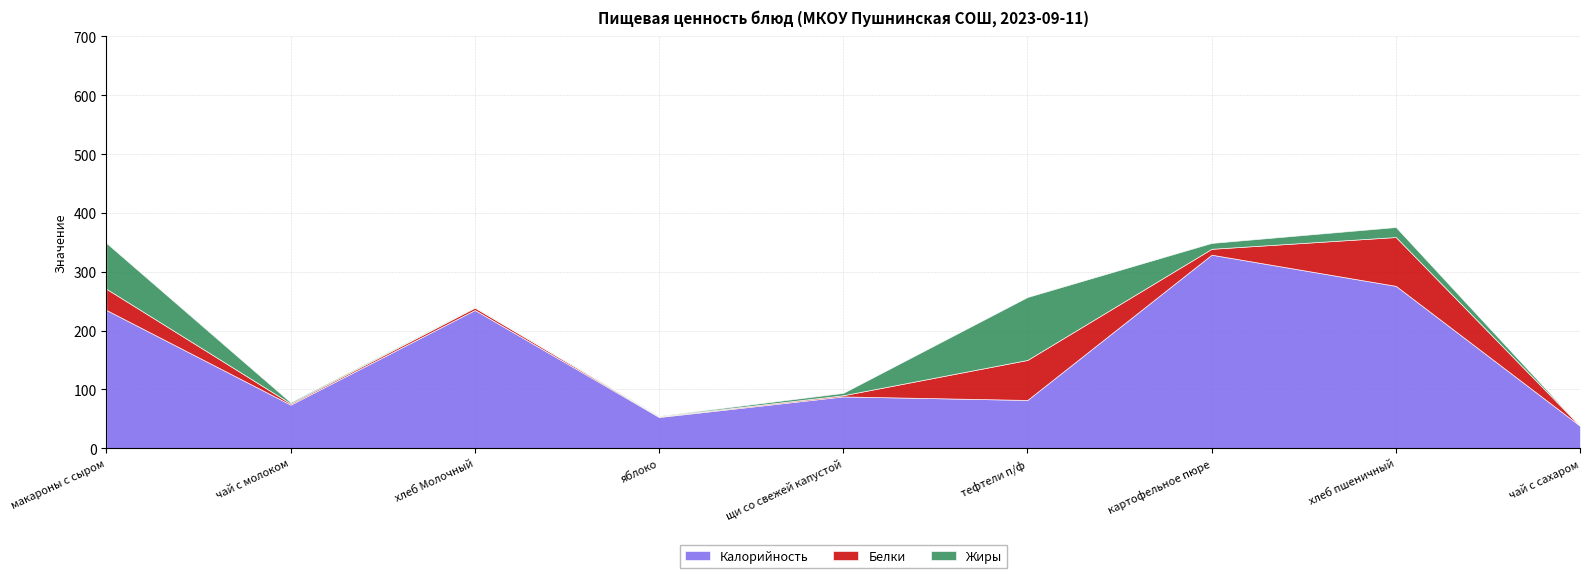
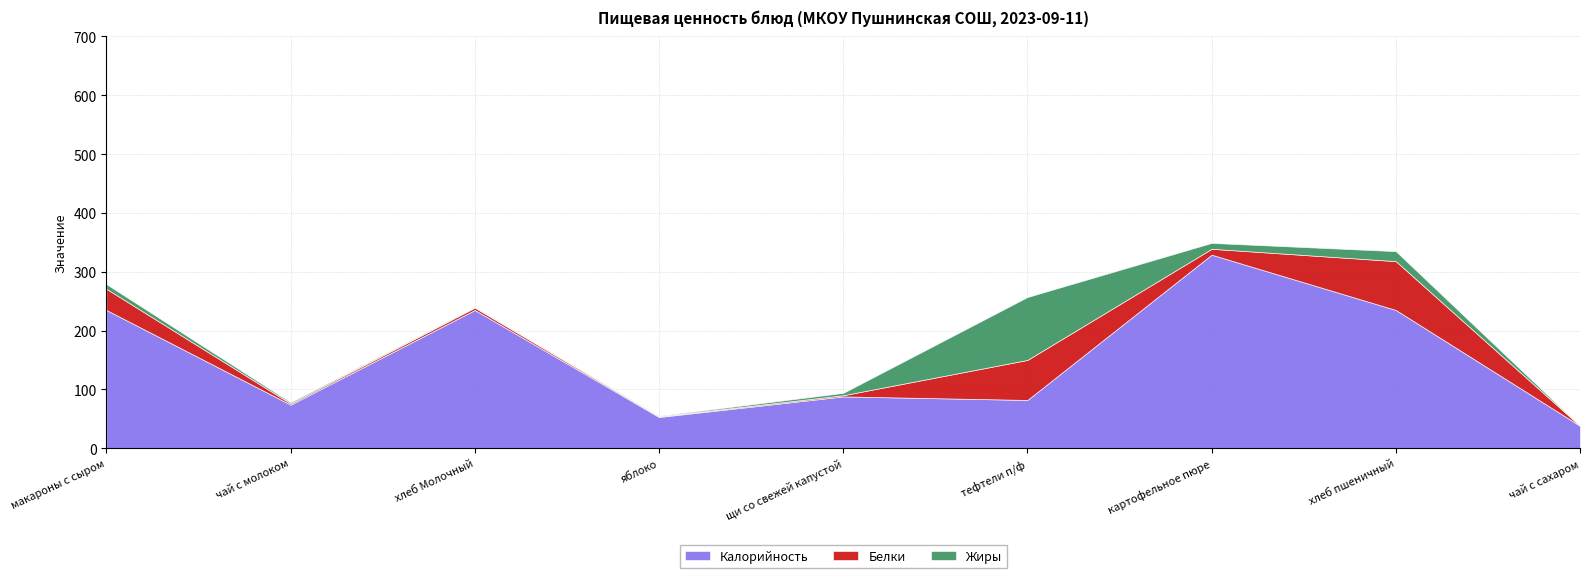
  {
    "Калорийность": {
      "макароны с сыром": 240,
      "тефтели п/ф": 80,
      "картофельное пюре": 330,
-     "хлеб пшеничный": 280
+     "хлеб пшеничный": 240
    },
    "Белки": {
      "макароны с сыром": 40,
      "тефтели п/ф": 70,
      "картофельное пюре": 10,
      "хлеб пшеничный": 80
    },
    "Жиры": {
-     "макароны с сыром": 80,
+     "макароны с сыром": 10,
      "тефтели п/ф": 110,
      "картофельное пюре": 10,
      "хлеб пшеничный": 20
    }
  }
